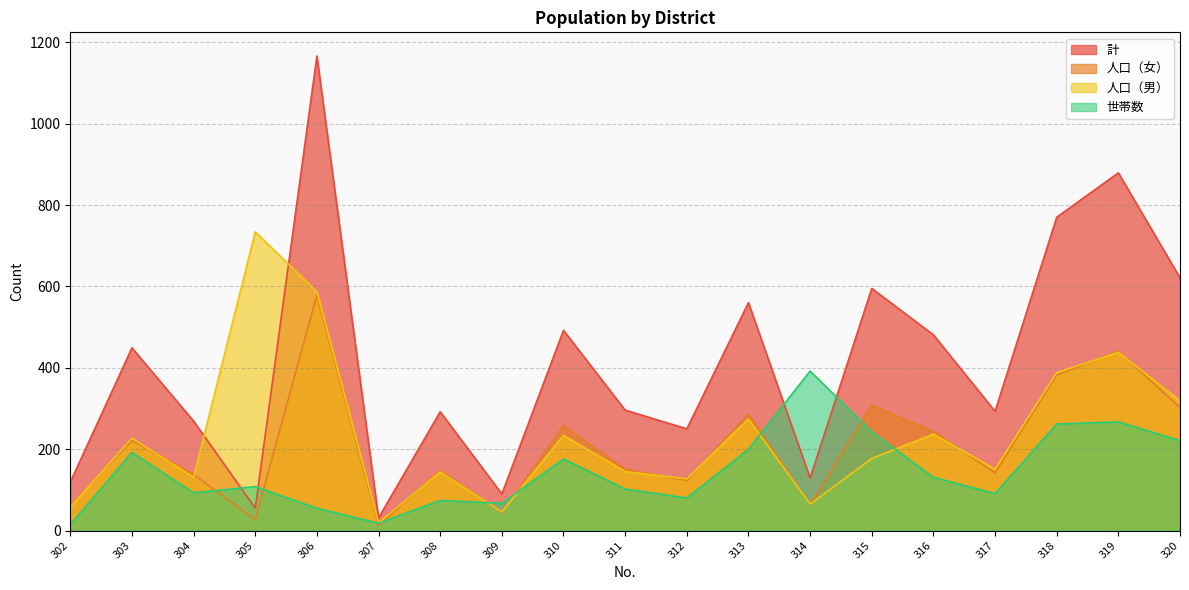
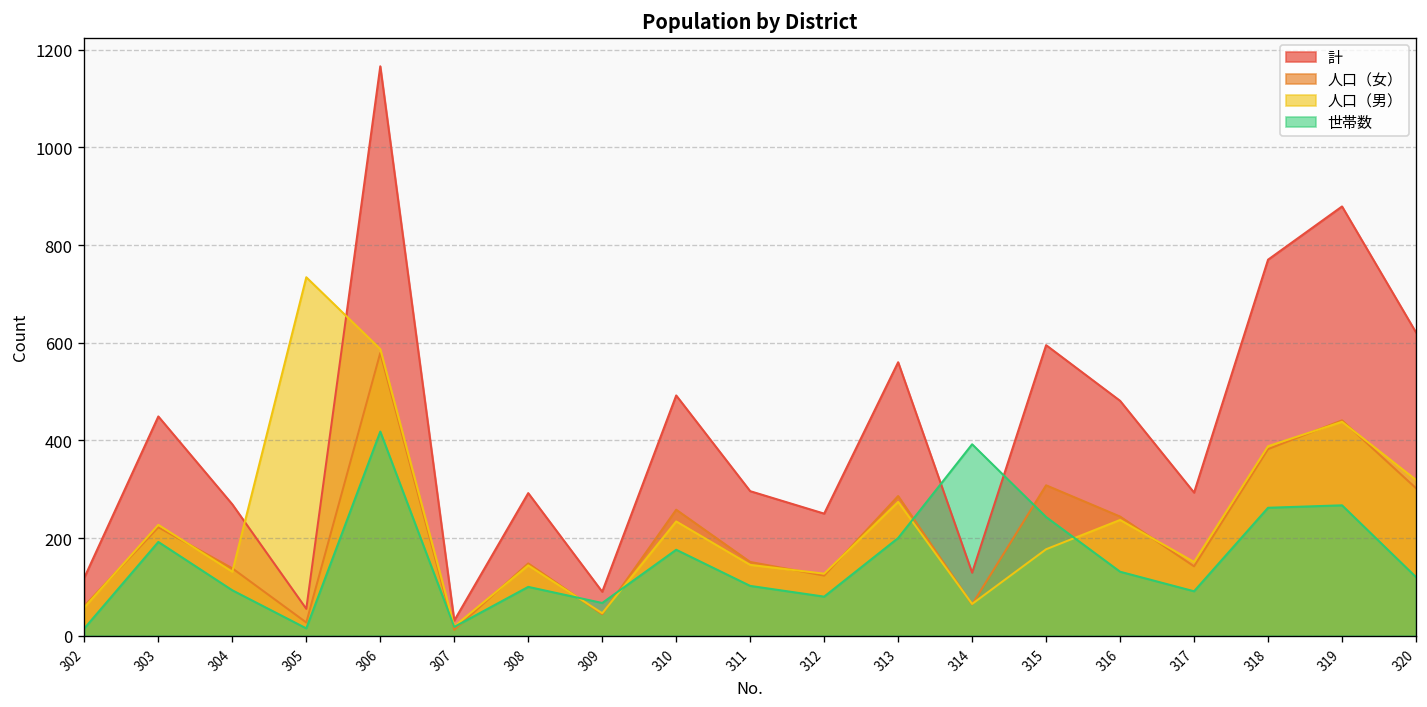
  {
    "人口（男）": {
      "304": 130,
      "305": 730,
      "306": 590,
      "310": 230,
      "313": 270,
      "315": 180,
      "316": 240,
      "317": 150,
      "320": 320
    },
    "世帯数": {
      "302": 20,
      "303": 190,
      "304": 90,
-     "305": 110,
-     "306": 60,
-     "308": 70,
+     "305": 20,
+     "306": 420,
+     "308": 100,
      "309": 70,
      "310": 180,
      "311": 100,
      "312": 80,
      "313": 200,
      "314": 390,
      "315": 240,
      "316": 130,
      "317": 90,
      "318": 260,
      "319": 270,
-     "320": 220
+     "320": 120
    }
  }
